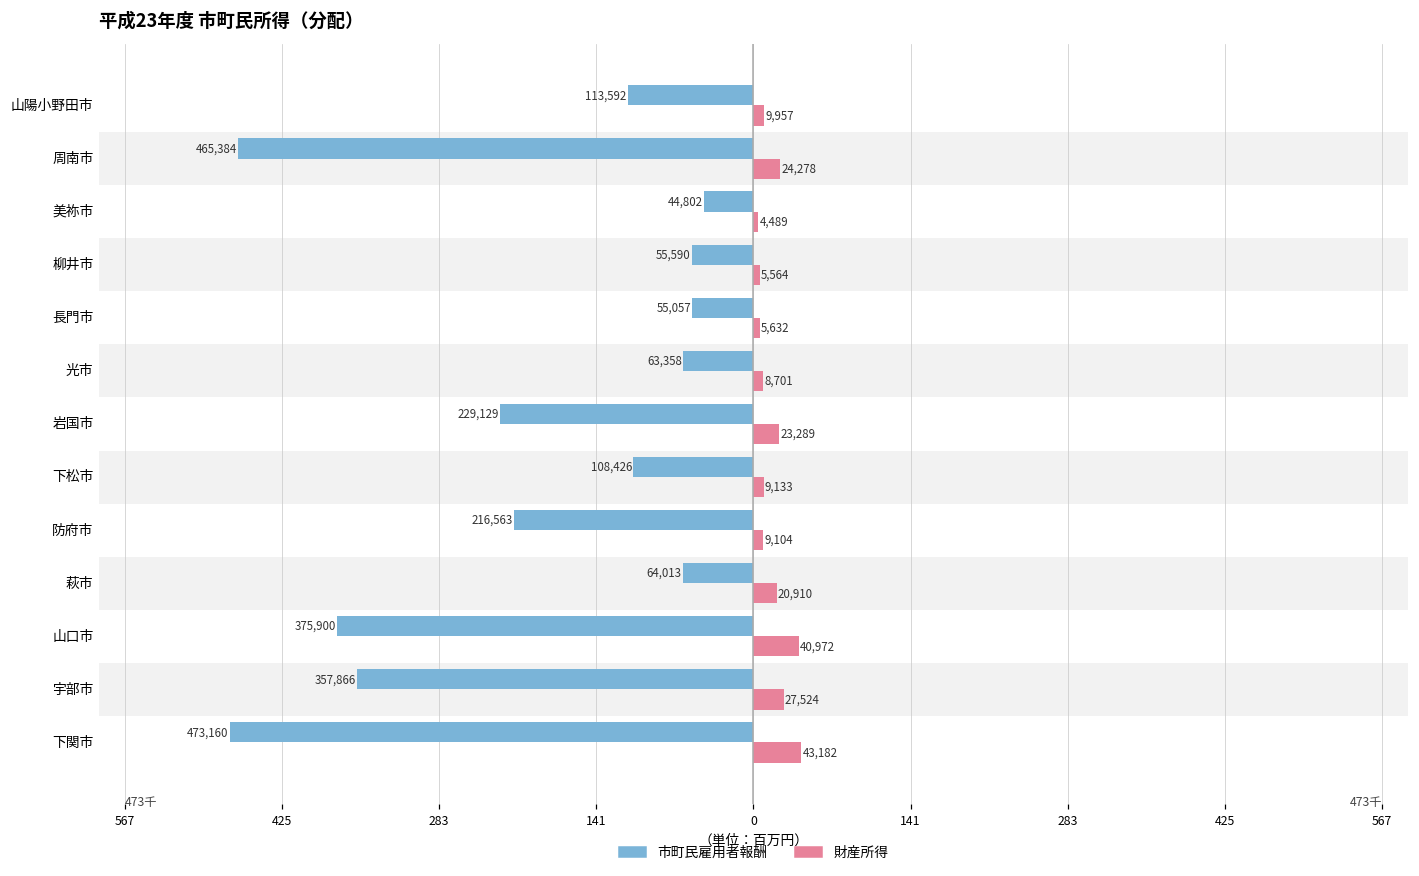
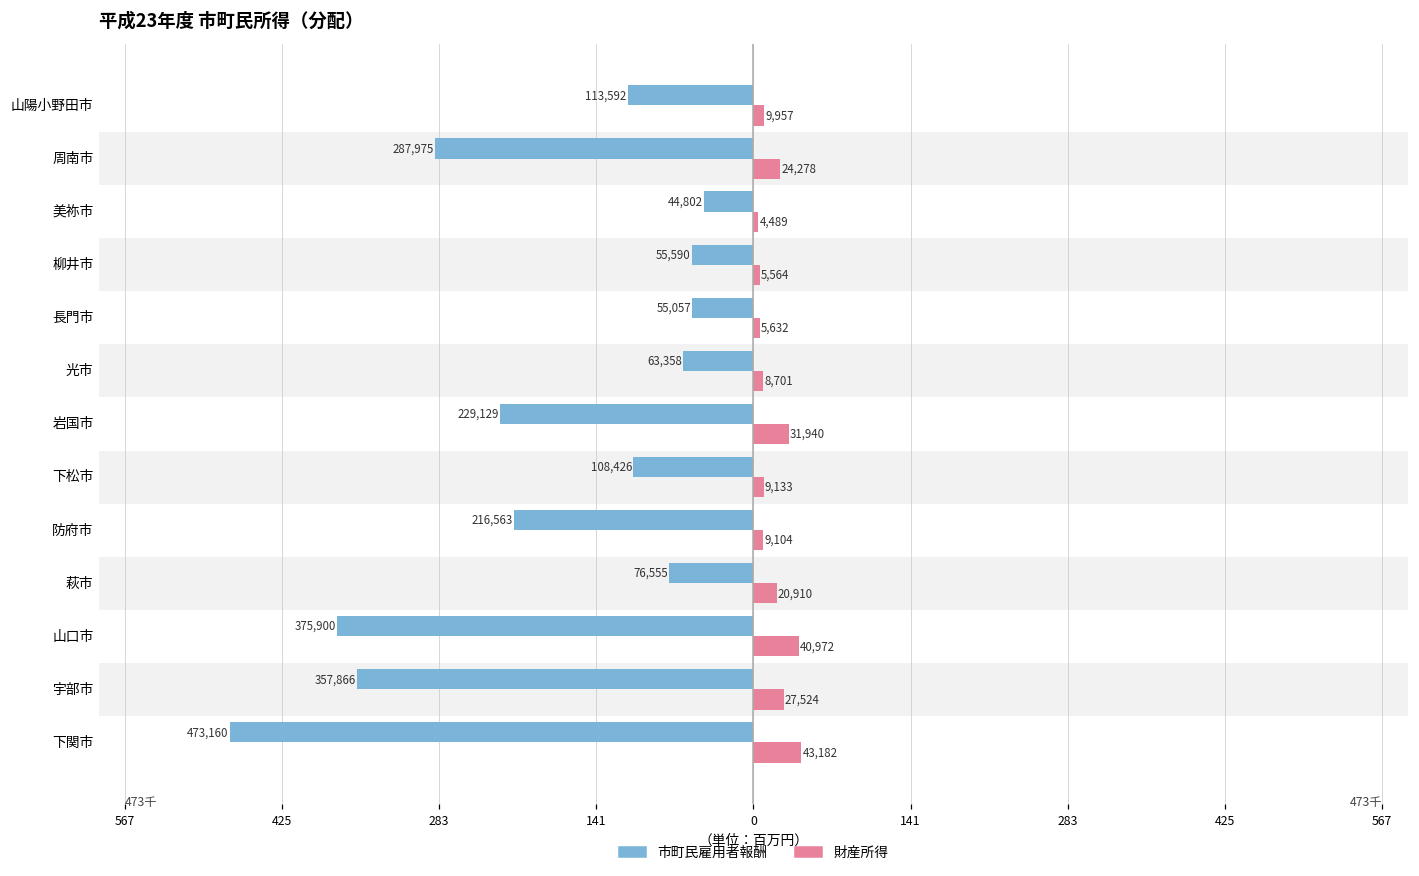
  {
    "市町民雇用者報酬": {
-     "周南市": "465,384",
-     "萩市": "64,013"
+     "周南市": "287,975",
+     "萩市": "76,555"
    },
    "財産所得": {
-     "岩国市": "23,289"
+     "岩国市": "31,940"
    }
  }
